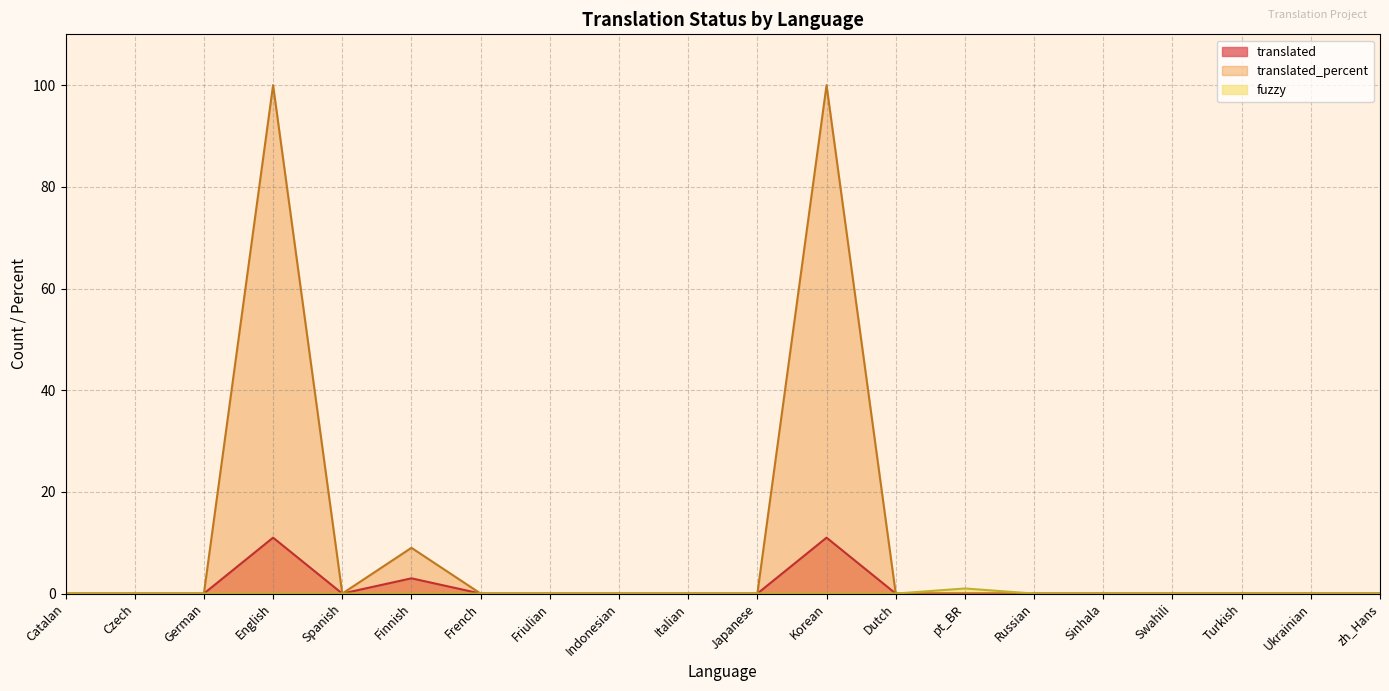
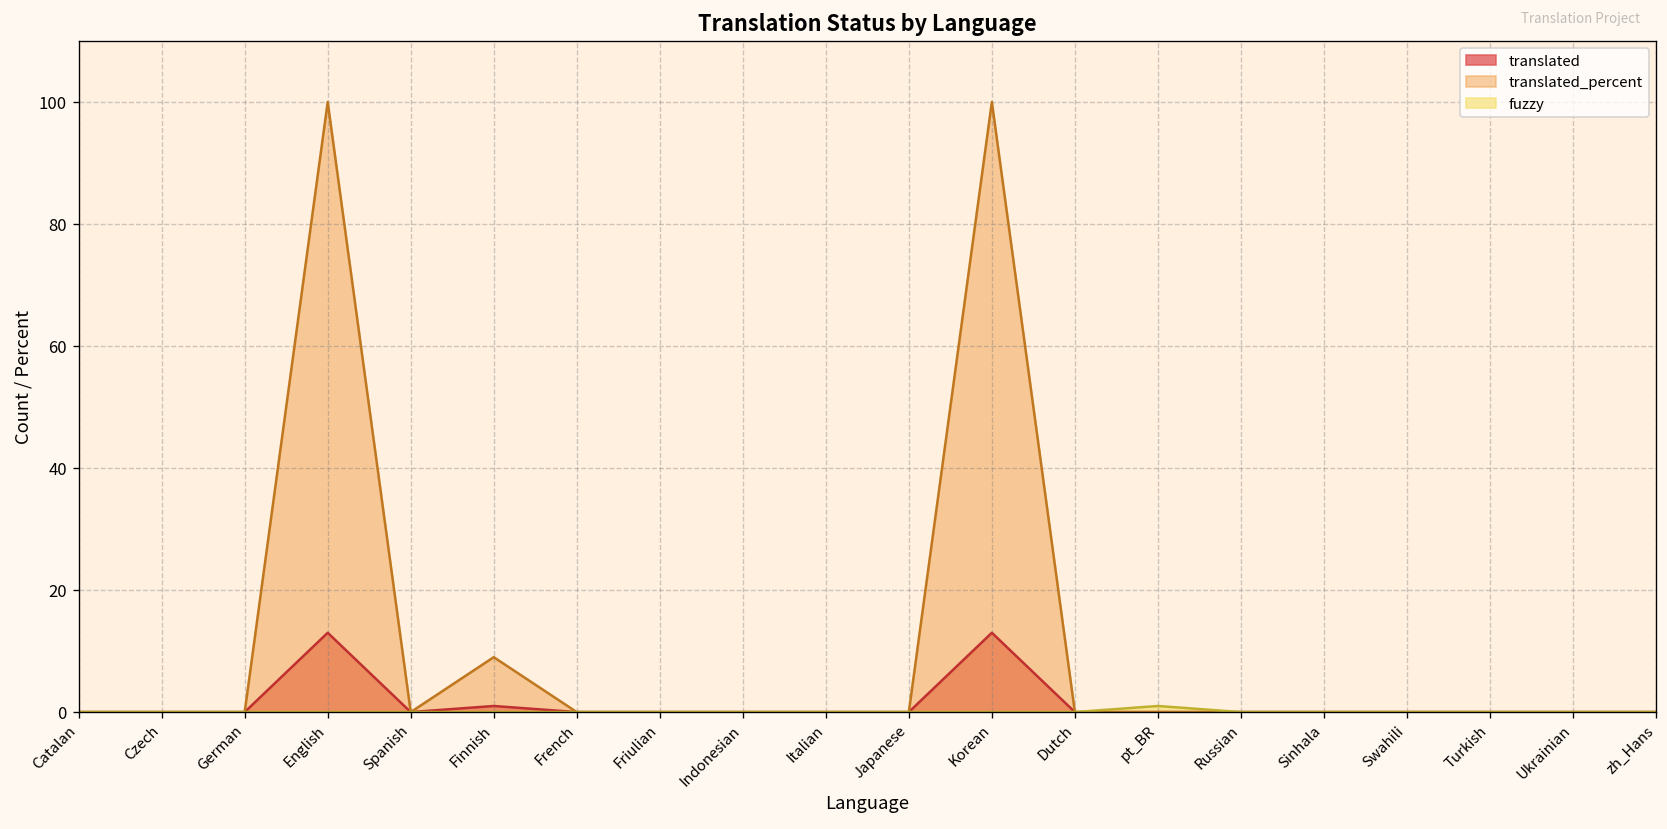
  {
    "translated": {
-     "English": 11,
-     "Finnish": 3,
-     "Korean": 11
+     "English": 13,
+     "Finnish": 1,
+     "Korean": 13
    }
  }
